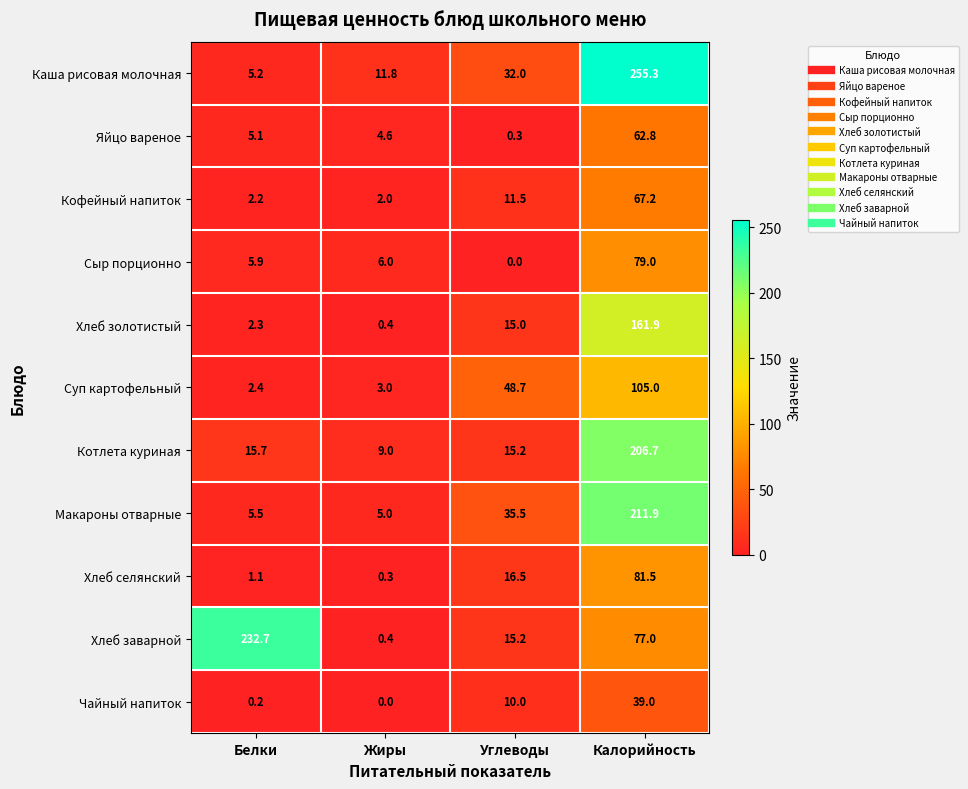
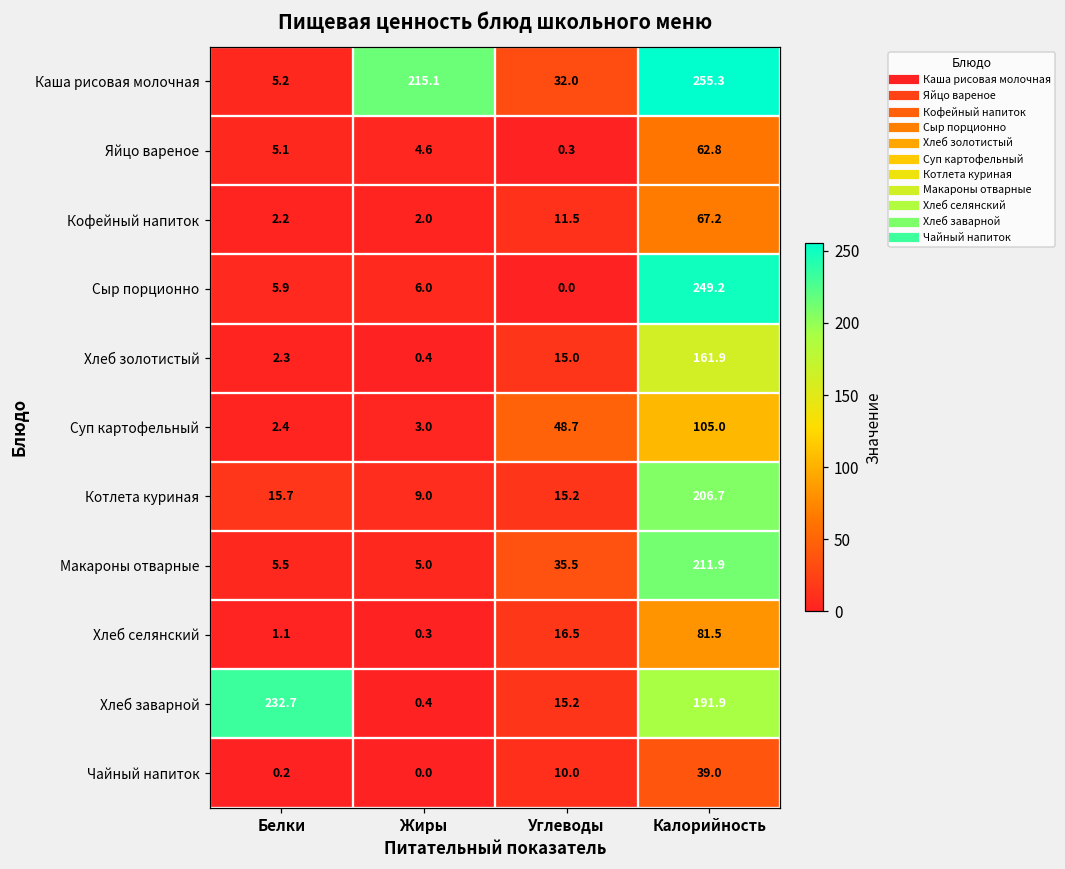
  {
    "Каша рисовая молочная": {
      "Белки": 5.2,
-     "Жиры": 11.8,
+     "Жиры": 215.1,
      "Углеводы": 32.0,
      "Калорийность": 255.3
    },
    "Яйцо вареное": {
      "Белки": 5.1,
      "Жиры": 4.6,
      "Углеводы": 0.3,
      "Калорийность": 62.8
    },
    "Кофейный напиток": {
      "Белки": 2.2,
      "Жиры": 2.0,
      "Углеводы": 11.5,
      "Калорийность": 67.2
    },
    "Сыр порционно": {
      "Белки": 5.9,
      "Жиры": 6.0,
      "Углеводы": 0.0,
-     "Калорийность": 79.0
+     "Калорийность": 249.2
    },
    "Хлеб золотистый": {
      "Белки": 2.3,
      "Жиры": 0.4,
      "Углеводы": 15.0,
      "Калорийность": 161.9
    },
    "Суп картофельный": {
      "Белки": 2.4,
      "Жиры": 3.0,
      "Углеводы": 48.7,
      "Калорийность": 105.0
    },
    "Котлета куриная": {
      "Белки": 15.7,
      "Жиры": 9.0,
      "Углеводы": 15.2,
      "Калорийность": 206.7
    },
    "Макароны отварные": {
      "Белки": 5.5,
      "Жиры": 5.0,
      "Углеводы": 35.5,
      "Калорийность": 211.9
    },
    "Хлеб селянский": {
      "Белки": 1.1,
      "Жиры": 0.3,
      "Углеводы": 16.5,
      "Калорийность": 81.5
    },
    "Хлеб заварной": {
      "Белки": 232.7,
      "Жиры": 0.4,
      "Углеводы": 15.2,
-     "Калорийность": 77.0
+     "Калорийность": 191.9
    },
    "Чайный напиток": {
      "Белки": 0.2,
      "Жиры": 0.0,
      "Углеводы": 10.0,
      "Калорийность": 39.0
    }
  }
